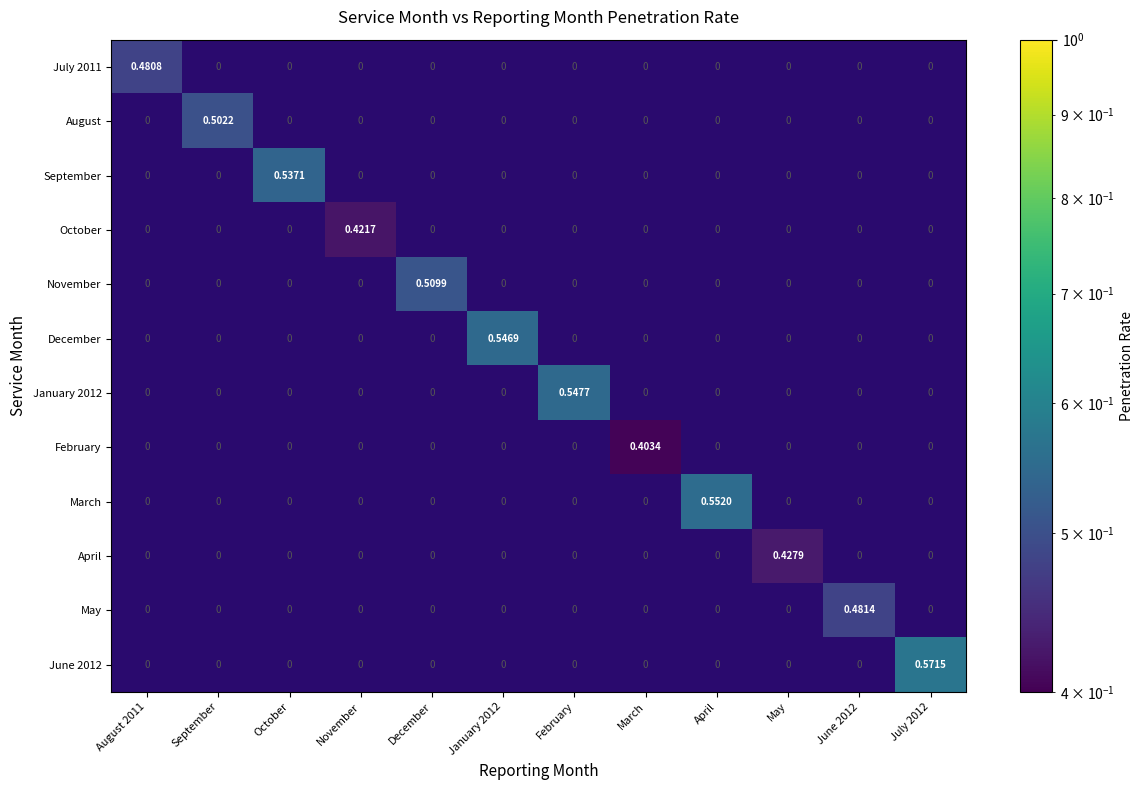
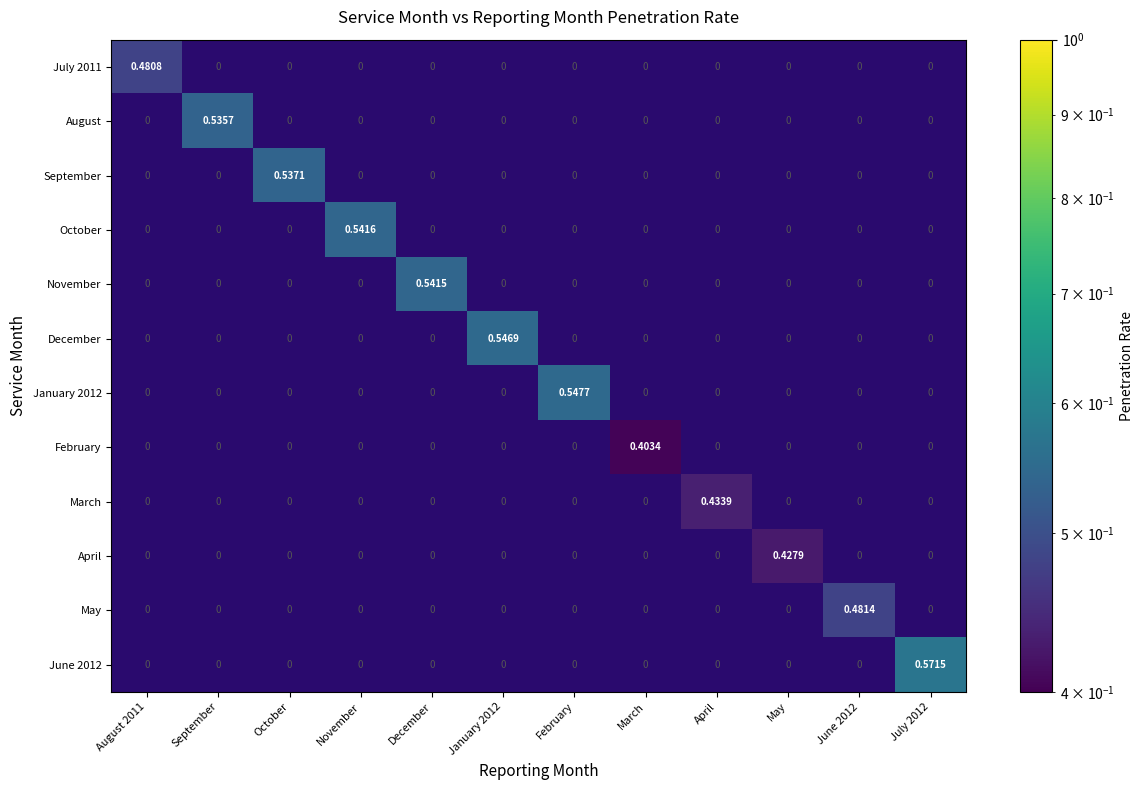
  {
    "July 2011": {
      "August 2011": 0.4808,
      "September": 0,
      "October": 0,
      "November": 0,
      "December": 0,
      "January 2012": 0,
      "February": 0,
      "March": 0,
      "April": 0,
      "May": 0,
      "June 2012": 0,
      "July 2012": 0
    },
    "August": {
      "August 2011": 0,
-     "September": 0.5022,
+     "September": 0.5357,
      "October": 0,
      "November": 0,
      "December": 0,
      "January 2012": 0,
      "February": 0,
      "March": 0,
      "April": 0,
      "May": 0,
      "June 2012": 0,
      "July 2012": 0
    },
    "September": {
      "August 2011": 0,
      "September": 0,
      "October": 0.5371,
      "November": 0,
      "December": 0,
      "January 2012": 0,
      "February": 0,
      "March": 0,
      "April": 0,
      "May": 0,
      "June 2012": 0,
      "July 2012": 0
    },
    "October": {
      "August 2011": 0,
      "September": 0,
      "October": 0,
-     "November": 0.4217,
+     "November": 0.5416,
      "December": 0,
      "January 2012": 0,
      "February": 0,
      "March": 0,
      "April": 0,
      "May": 0,
      "June 2012": 0,
      "July 2012": 0
    },
    "November": {
      "August 2011": 0,
      "September": 0,
      "October": 0,
      "November": 0,
-     "December": 0.5099,
+     "December": 0.5415,
      "January 2012": 0,
      "February": 0,
      "March": 0,
      "April": 0,
      "May": 0,
      "June 2012": 0,
      "July 2012": 0
    },
    "December": {
      "August 2011": 0,
      "September": 0,
      "October": 0,
      "November": 0,
      "December": 0,
      "January 2012": 0.5469,
      "February": 0,
      "March": 0,
      "April": 0,
      "May": 0,
      "June 2012": 0,
      "July 2012": 0
    },
    "January 2012": {
      "August 2011": 0,
      "September": 0,
      "October": 0,
      "November": 0,
      "December": 0,
      "January 2012": 0,
      "February": 0.5477,
      "March": 0,
      "April": 0,
      "May": 0,
      "June 2012": 0,
      "July 2012": 0
    },
    "February": {
      "August 2011": 0,
      "September": 0,
      "October": 0,
      "November": 0,
      "December": 0,
      "January 2012": 0,
      "February": 0,
      "March": 0.4034,
      "April": 0,
      "May": 0,
      "June 2012": 0,
      "July 2012": 0
    },
    "March": {
      "August 2011": 0,
      "September": 0,
      "October": 0,
      "November": 0,
      "December": 0,
      "January 2012": 0,
      "February": 0,
      "March": 0,
-     "April": 0.5520,
+     "April": 0.4339,
      "May": 0,
      "June 2012": 0,
      "July 2012": 0
    },
    "April": {
      "August 2011": 0,
      "September": 0,
      "October": 0,
      "November": 0,
      "December": 0,
      "January 2012": 0,
      "February": 0,
      "March": 0,
      "April": 0,
      "May": 0.4279,
      "June 2012": 0,
      "July 2012": 0
    },
    "May": {
      "August 2011": 0,
      "September": 0,
      "October": 0,
      "November": 0,
      "December": 0,
      "January 2012": 0,
      "February": 0,
      "March": 0,
      "April": 0,
      "May": 0,
      "June 2012": 0.4814,
      "July 2012": 0
    },
    "June 2012": {
      "August 2011": 0,
      "September": 0,
      "October": 0,
      "November": 0,
      "December": 0,
      "January 2012": 0,
      "February": 0,
      "March": 0,
      "April": 0,
      "May": 0,
      "June 2012": 0,
      "July 2012": 0.5715
    }
  }
